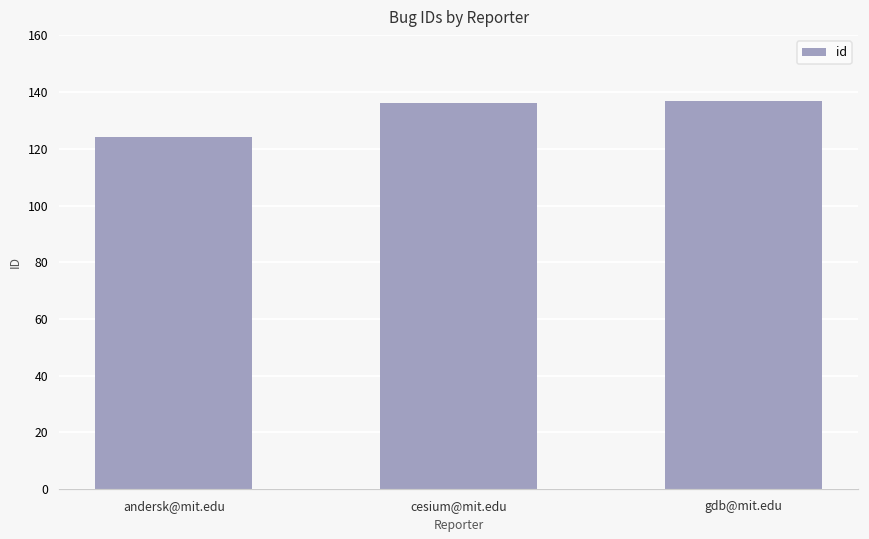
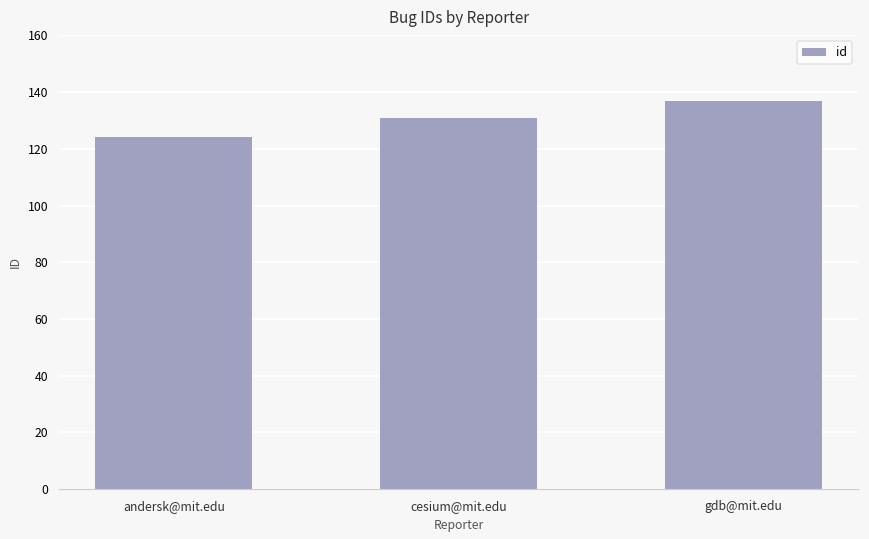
  {
    "andersk@mit.edu": 124,
-   "cesium@mit.edu": 136,
+   "cesium@mit.edu": 131,
    "gdb@mit.edu": 137
  }
